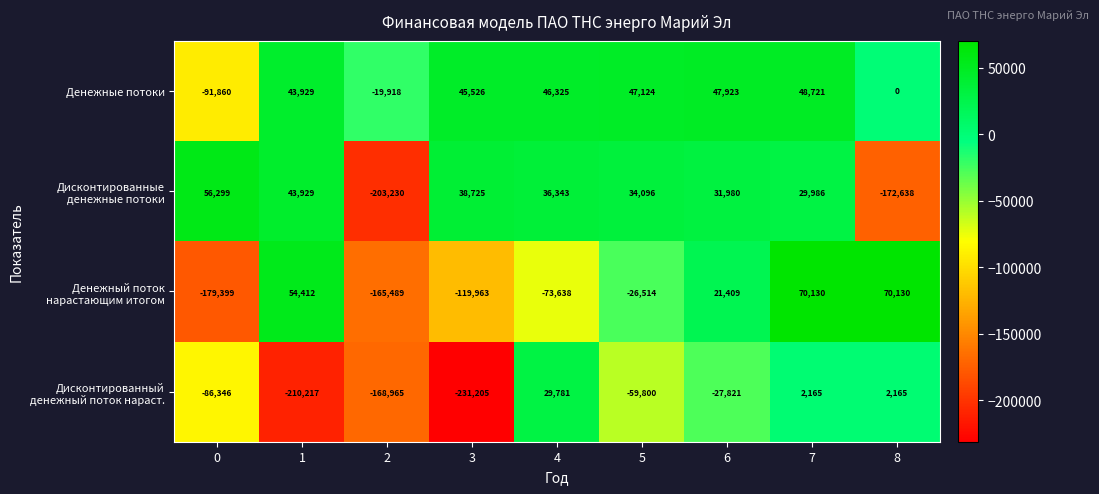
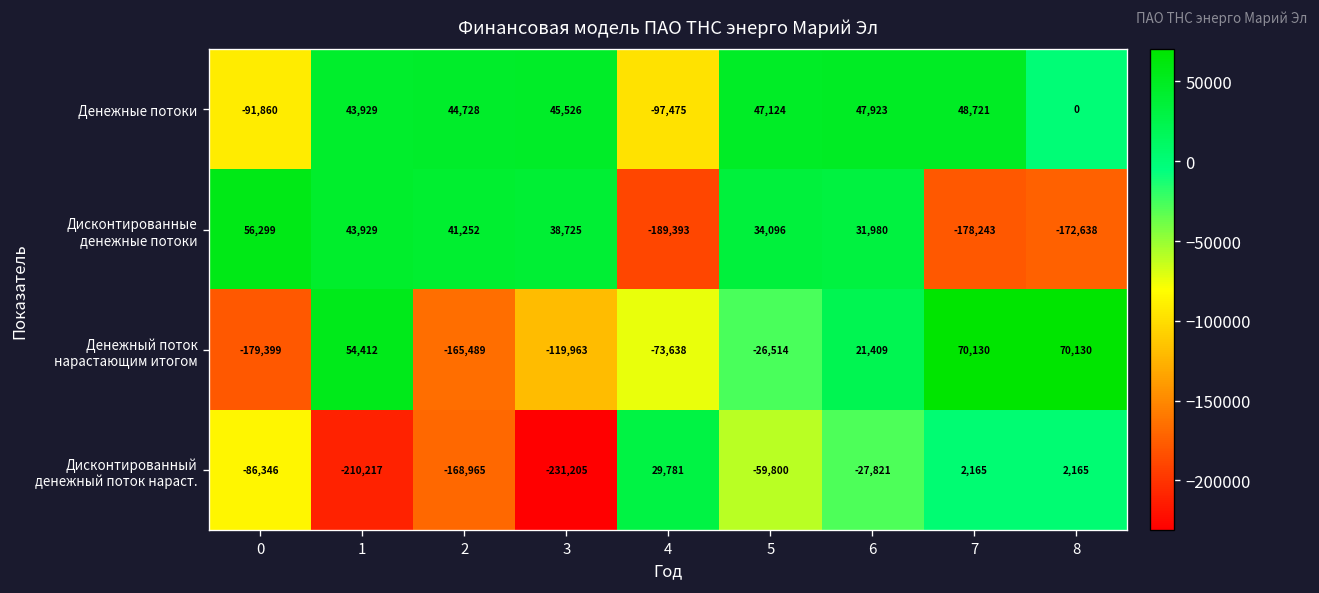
  {
    "Денежные потоки": {
      "0": "-91,860",
      "1": "43,929",
-     "2": "-19,918",
+     "2": "44,728",
      "3": "45,526",
-     "4": "46,325",
+     "4": "-97,475",
      "5": "47,124",
      "6": "47,923",
      "7": "48,721",
      "8": "0"
    },
    "Дисконтированные денежные потоки": {
      "0": "56,299",
      "1": "43,929",
-     "2": "-203,230",
+     "2": "41,252",
      "3": "38,725",
-     "4": "36,343",
+     "4": "-189,393",
      "5": "34,096",
      "6": "31,980",
-     "7": "29,986",
+     "7": "-178,243",
      "8": "-172,638"
    },
    "Денежный поток нарастающим итогом": {
      "0": "-179,399",
      "1": "54,412",
      "2": "-165,489",
      "3": "-119,963",
      "4": "-73,638",
      "5": "-26,514",
      "6": "21,409",
      "7": "70,130",
      "8": "70,130"
    },
    "Дисконтированный денежный поток нараст.": {
      "0": "-86,346",
      "1": "-210,217",
      "2": "-168,965",
      "3": "-231,205",
      "4": "29,781",
      "5": "-59,800",
      "6": "-27,821",
      "7": "2,165",
      "8": "2,165"
    }
  }
